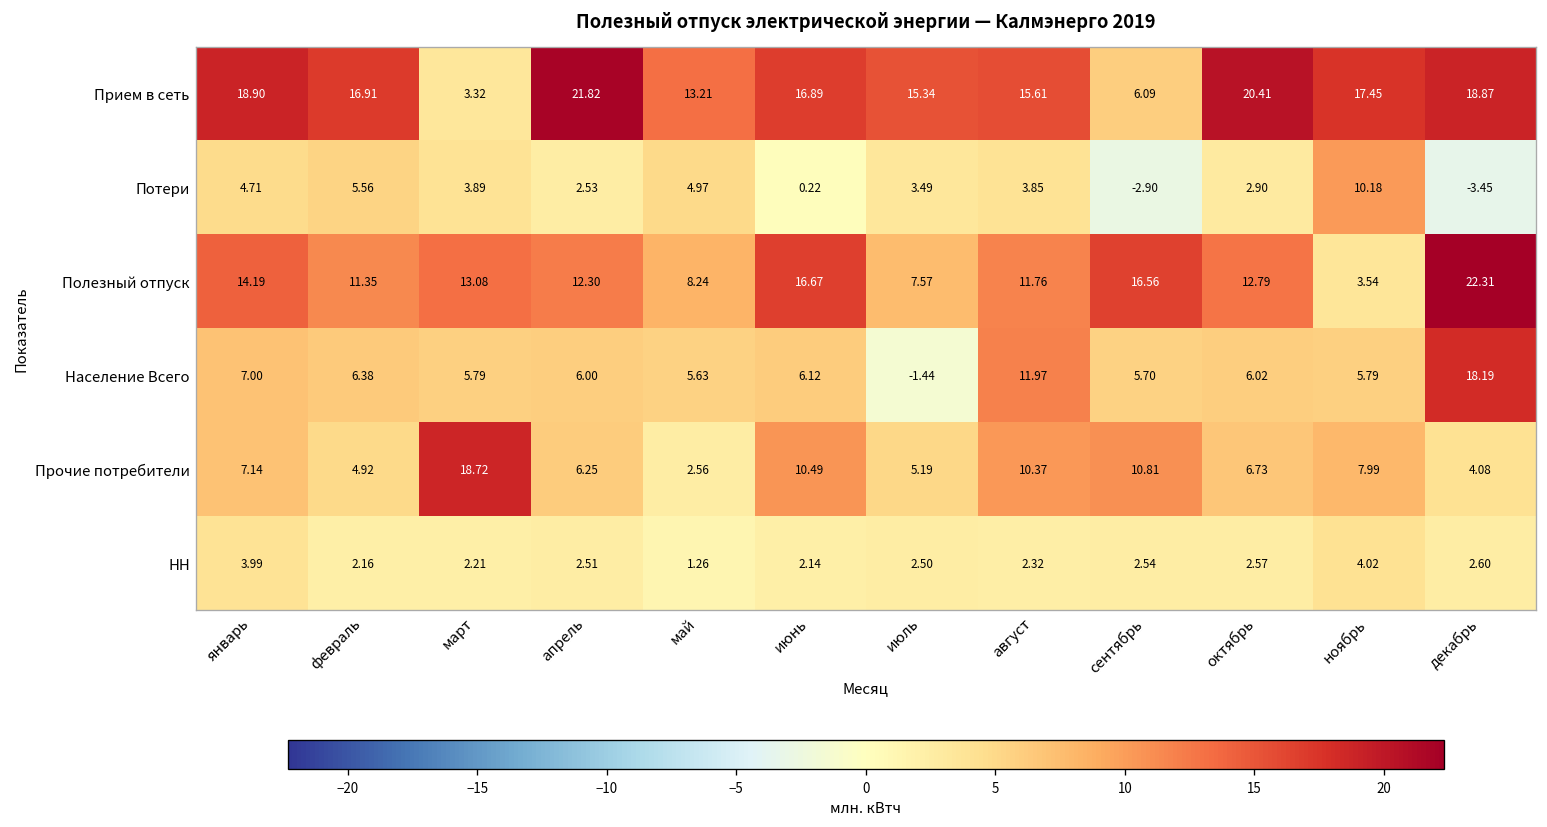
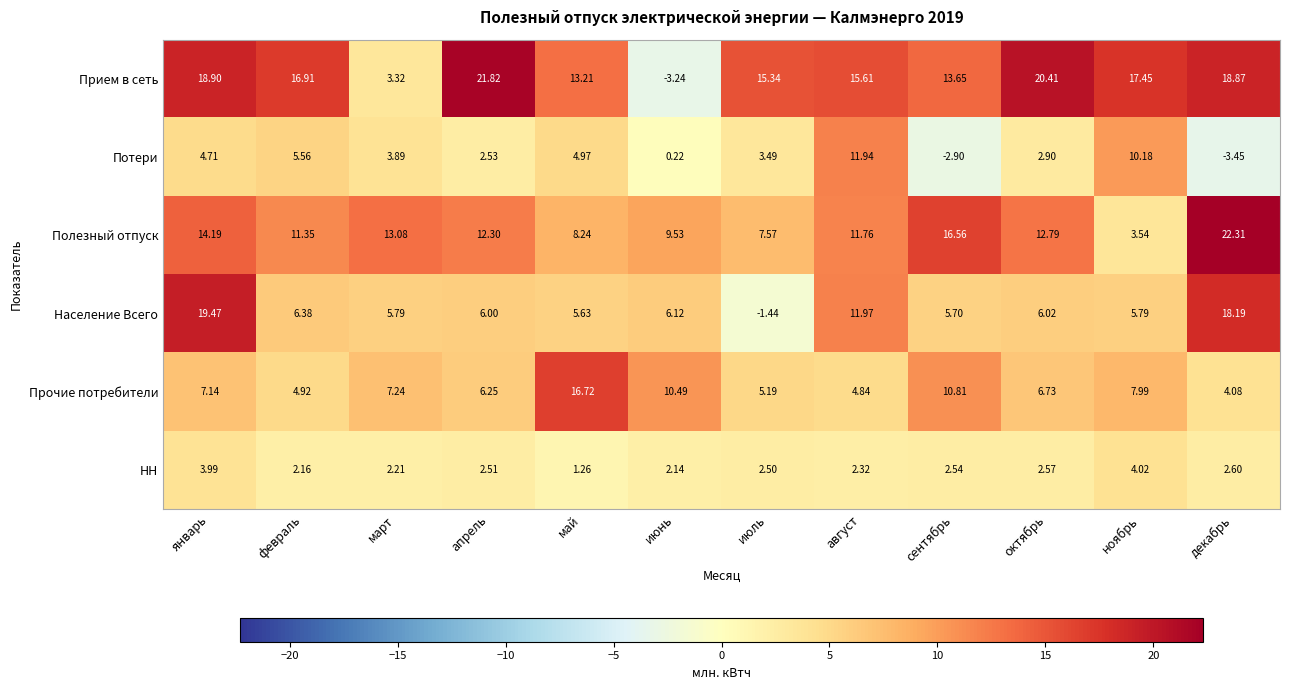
  {
    "Прием в сеть": {
      "январь": 18.90,
      "февраль": 16.91,
      "март": 3.32,
      "апрель": 21.82,
      "май": 13.21,
-     "июнь": 16.89,
+     "июнь": -3.24,
      "июль": 15.34,
      "август": 15.61,
-     "сентябрь": 6.09,
+     "сентябрь": 13.65,
      "октябрь": 20.41,
      "ноябрь": 17.45,
      "декабрь": 18.87
    },
    "Потери": {
      "январь": 4.71,
      "февраль": 5.56,
      "март": 3.89,
      "апрель": 2.53,
      "май": 4.97,
      "июнь": 0.22,
      "июль": 3.49,
-     "август": 3.85,
+     "август": 11.94,
      "сентябрь": -2.90,
      "октябрь": 2.90,
      "ноябрь": 10.18,
      "декабрь": -3.45
    },
    "Полезный отпуск": {
      "январь": 14.19,
      "февраль": 11.35,
      "март": 13.08,
      "апрель": 12.30,
      "май": 8.24,
-     "июнь": 16.67,
+     "июнь": 9.53,
      "июль": 7.57,
      "август": 11.76,
      "сентябрь": 16.56,
      "октябрь": 12.79,
      "ноябрь": 3.54,
      "декабрь": 22.31
    },
    "Население Всего": {
-     "январь": 7.00,
+     "январь": 19.47,
      "февраль": 6.38,
      "март": 5.79,
      "апрель": 6.00,
      "май": 5.63,
      "июнь": 6.12,
      "июль": -1.44,
      "август": 11.97,
      "сентябрь": 5.70,
      "октябрь": 6.02,
      "ноябрь": 5.79,
      "декабрь": 18.19
    },
    "Прочие потребители": {
      "январь": 7.14,
      "февраль": 4.92,
-     "март": 18.72,
+     "март": 7.24,
      "апрель": 6.25,
-     "май": 2.56,
+     "май": 16.72,
      "июнь": 10.49,
      "июль": 5.19,
-     "август": 10.37,
+     "август": 4.84,
      "сентябрь": 10.81,
      "октябрь": 6.73,
      "ноябрь": 7.99,
      "декабрь": 4.08
    },
    "НН": {
      "январь": 3.99,
      "февраль": 2.16,
      "март": 2.21,
      "апрель": 2.51,
      "май": 1.26,
      "июнь": 2.14,
      "июль": 2.50,
      "август": 2.32,
      "сентябрь": 2.54,
      "октябрь": 2.57,
      "ноябрь": 4.02,
      "декабрь": 2.60
    }
  }
